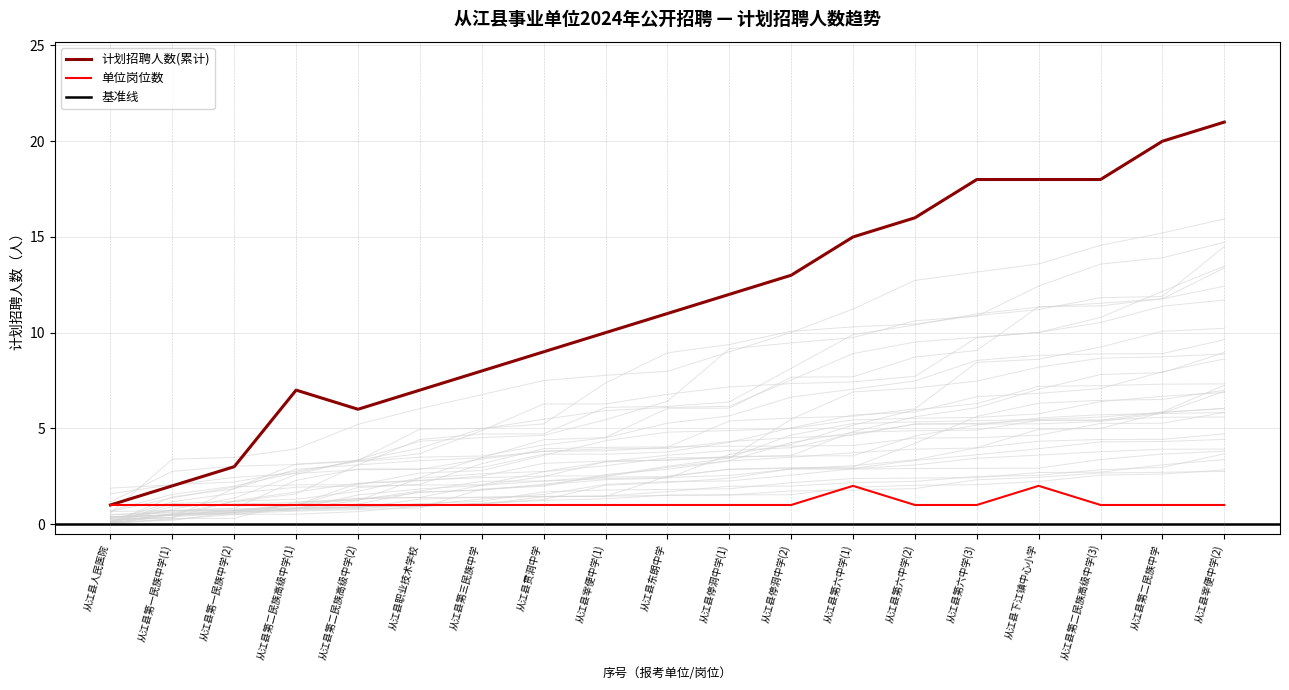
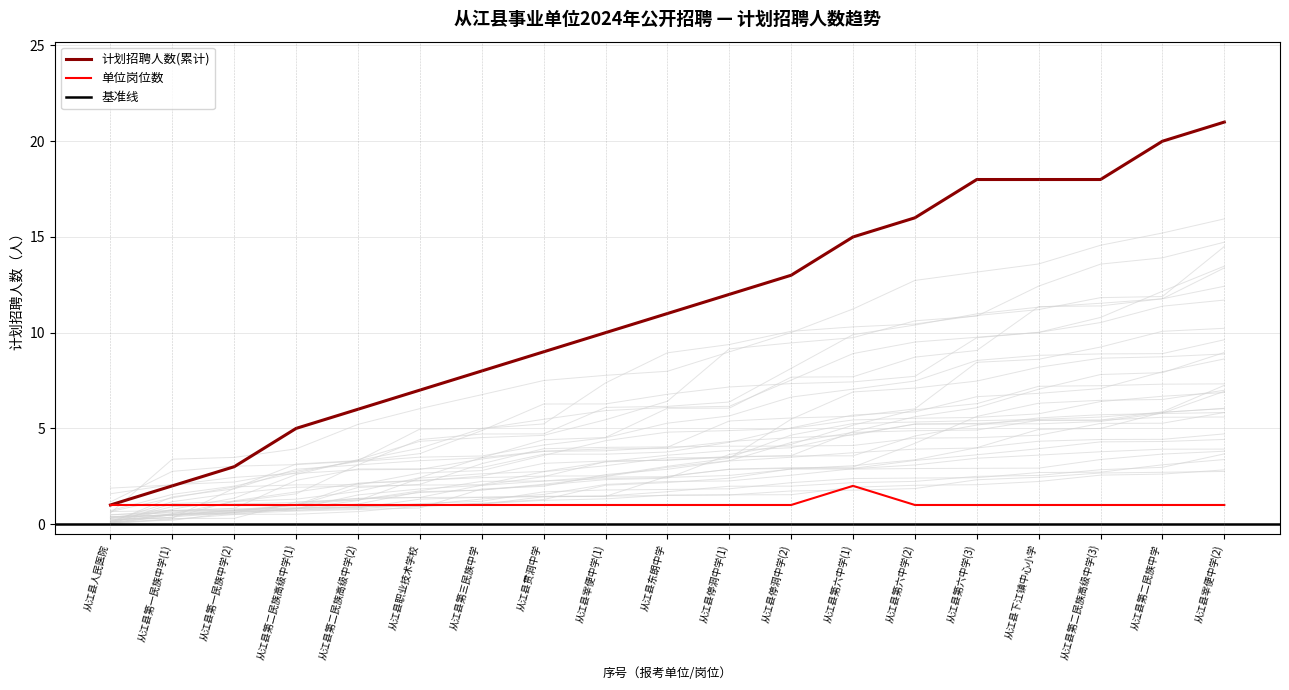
  {
    "计划招聘人数(累计)": {
-     "从江县第二民族高级中学(1)": 7,
+     "从江县第二民族高级中学(1)": 5,
      "从江县第二民族高级中学(2)": 6,
      "从江县职业技术学校": 7,
      "从江县第三民族中学": 8,
      "从江县贯洞中学": 9,
      "从江县宰便中学(1)": 10,
      "从江县东朗中学": 11,
      "从江县停洞中学(1)": 12,
      "从江县停洞中学(2)": 13,
      "从江县第六中学(1)": 15,
      "从江县第六中学(2)": 16,
      "从江县第六中学(3)": 18,
      "从江县下江镇中心小学": 18,
      "从江县第二民族高级中学(3)": 18,
      "从江县第二民族中学": 20,
      "从江县宰便中学(2)": 21
    },
    "单位岗位数": {
      "从江县贯洞中学": 1,
      "从江县宰便中学(1)": 1,
      "从江县东朗中学": 1,
      "从江县停洞中学(1)": 1,
      "从江县停洞中学(2)": 1,
      "从江县第六中学(2)": 1,
      "从江县第六中学(3)": 1,
-     "从江县下江镇中心小学": 2,
+     "从江县下江镇中心小学": 1,
      "从江县第二民族高级中学(3)": 1,
      "从江县第二民族中学": 1,
      "从江县宰便中学(2)": 1
    }
  }
